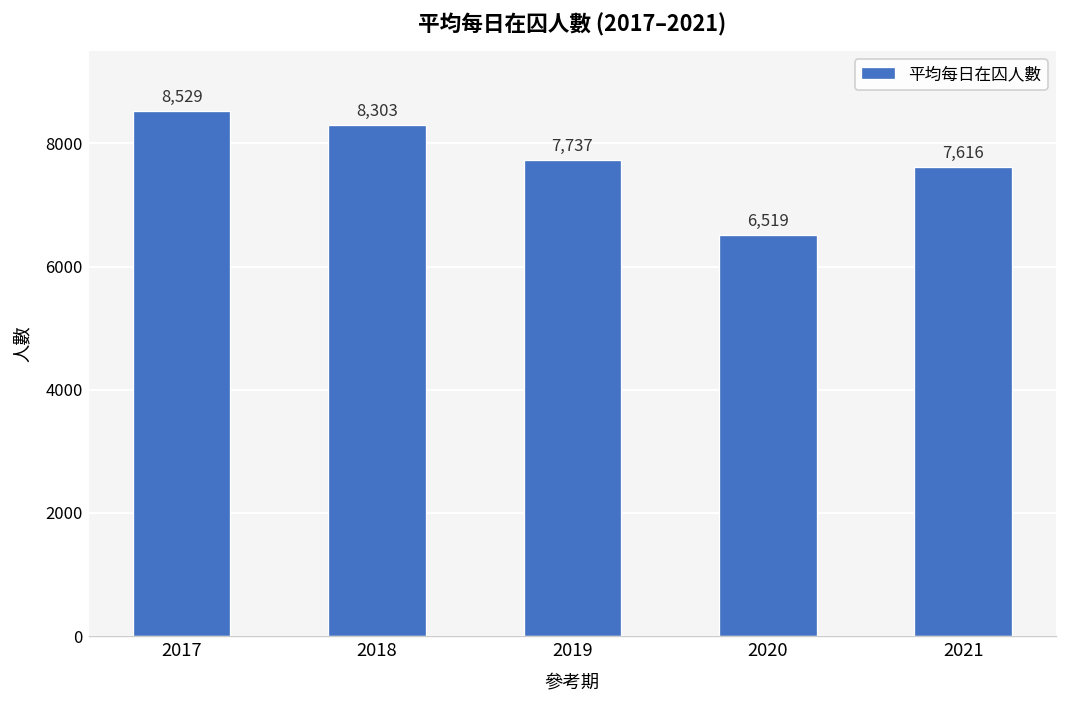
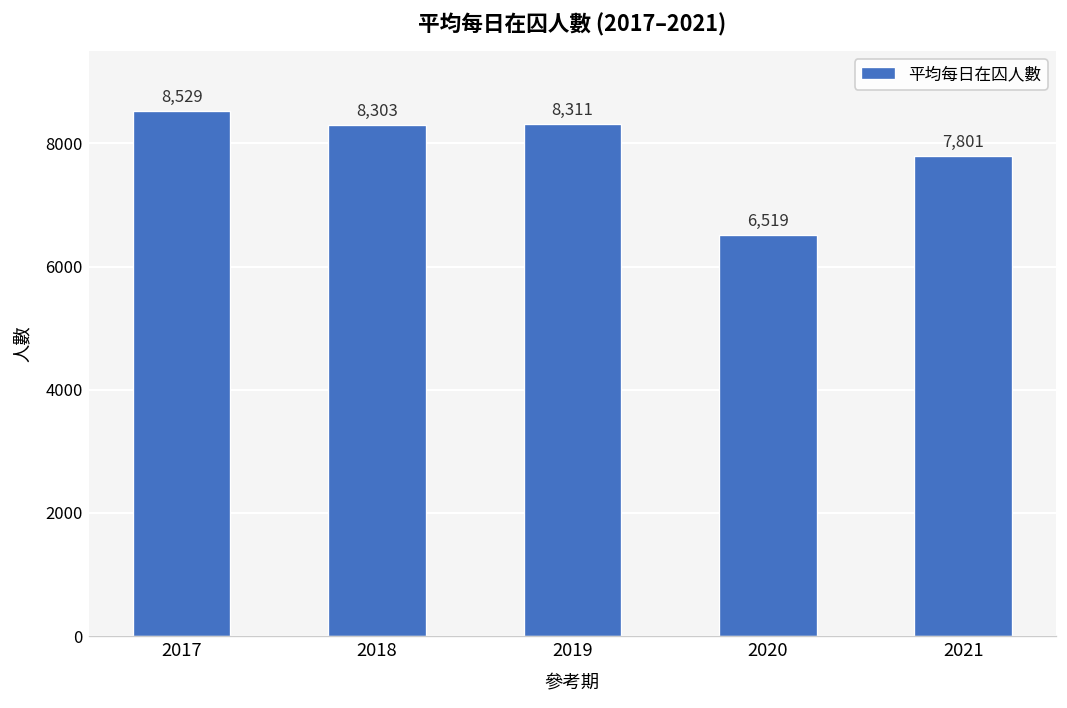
  {
    "2017": "8,529",
    "2018": "8,303",
-   "2019": "7,737",
+   "2019": "8,311",
    "2020": "6,519",
-   "2021": "7,616"
+   "2021": "7,801"
  }
